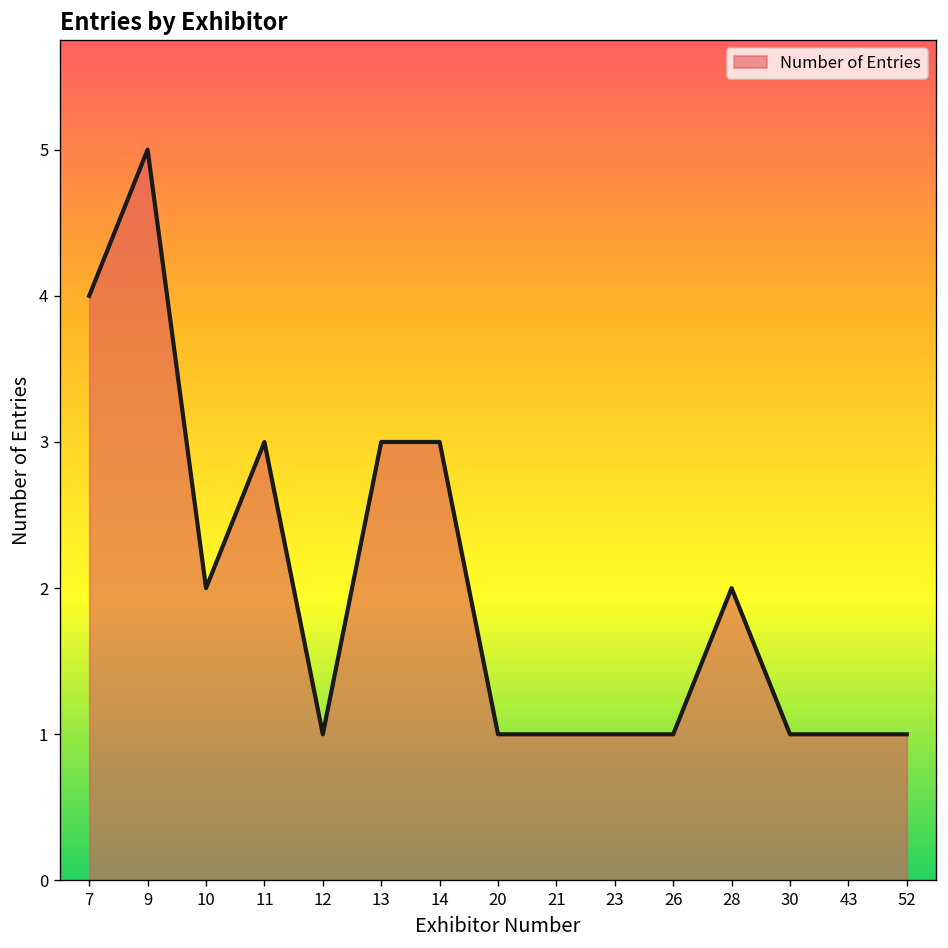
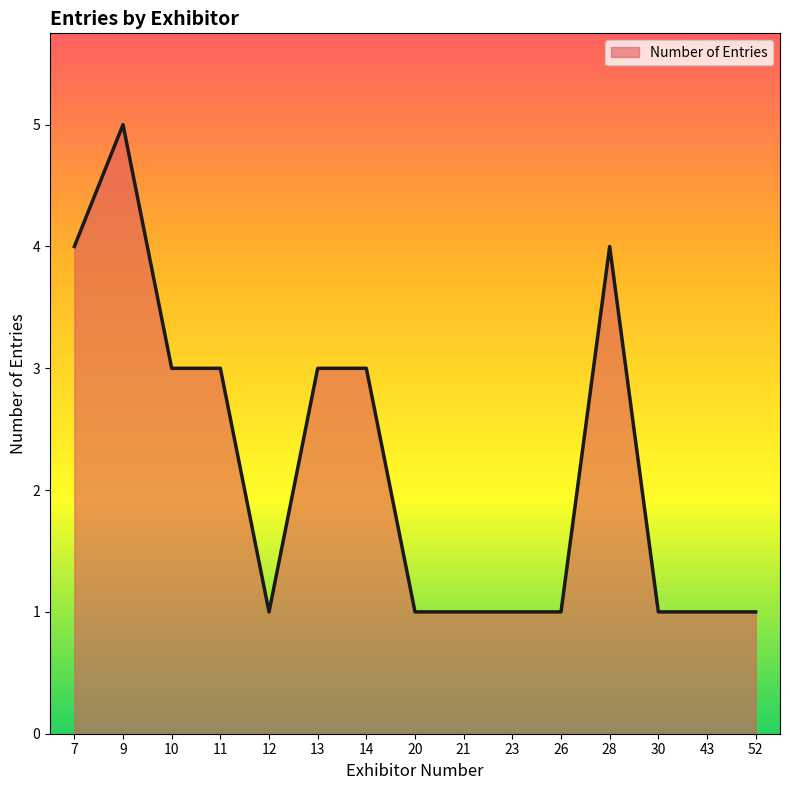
  {
    "7": 4,
    "9": 5,
-   "10": 2,
+   "10": 3,
    "11": 3,
    "12": 1,
    "13": 3,
    "14": 3,
    "20": 1,
    "21": 1,
    "23": 1,
    "26": 1,
-   "28": 2,
+   "28": 4,
    "30": 1,
    "43": 1,
    "52": 1
  }
